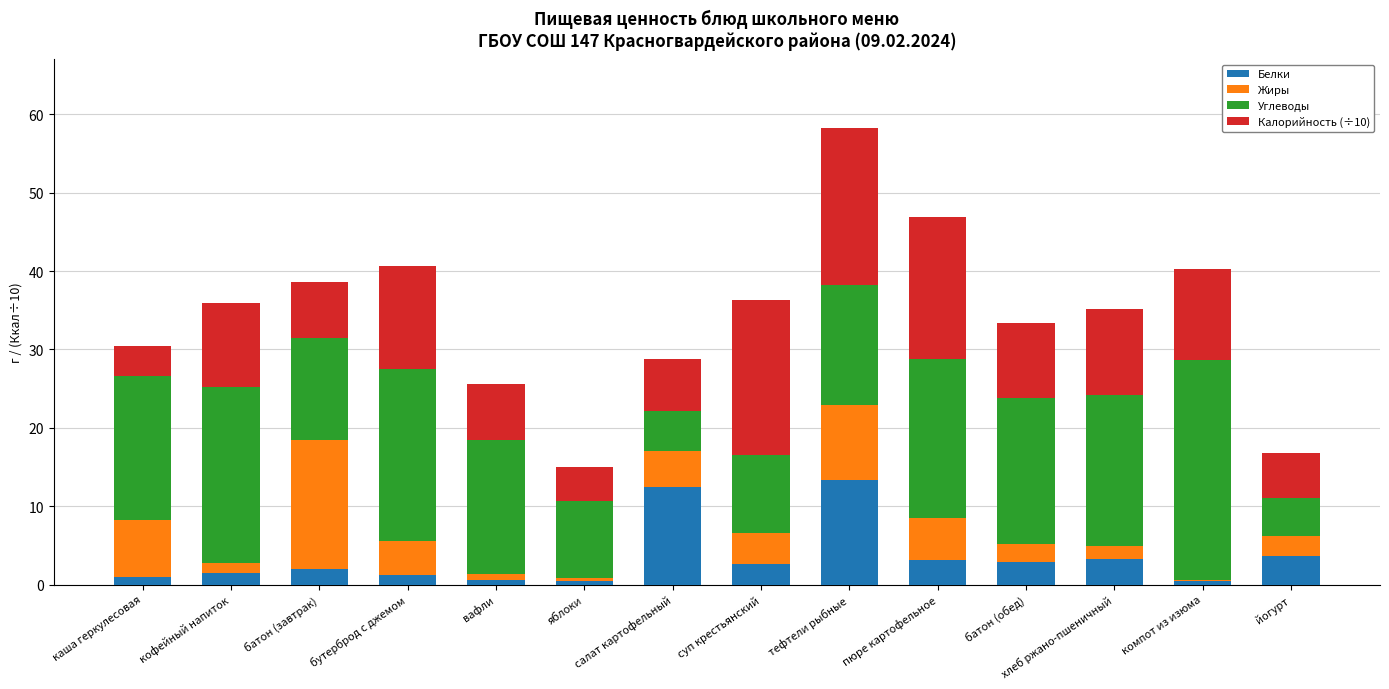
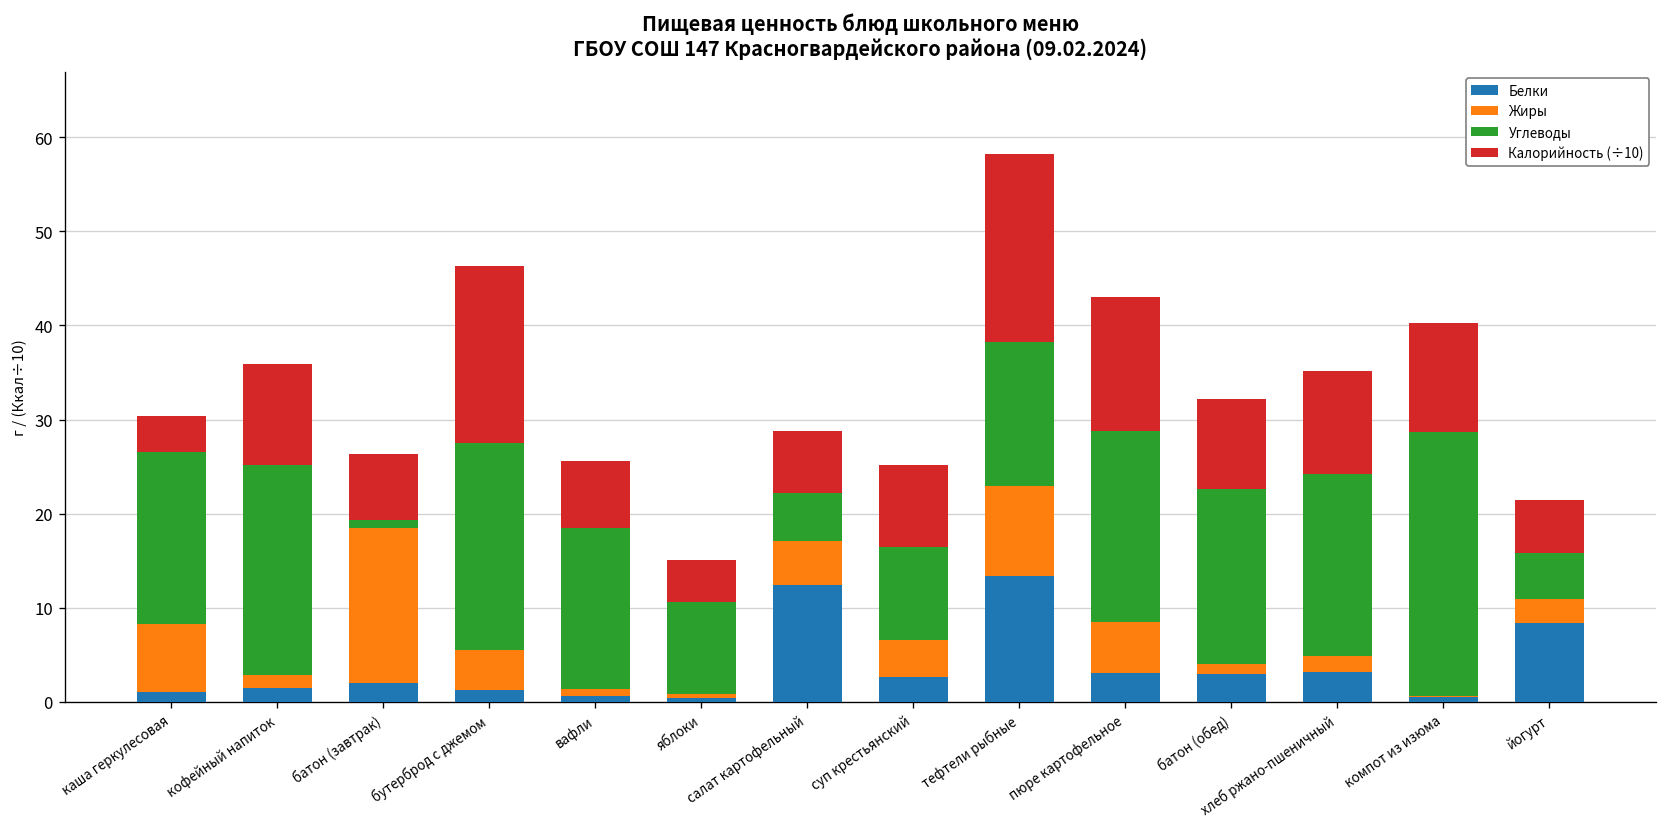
  {
    "Белки": {
      "каша геркулесовая": 1,
      "кофейный напиток": 2,
      "батон (завтрак)": 2,
      "бутерброд с джемом": 1,
      "вафли": 1,
      "яблоки": 0,
      "салат картофельный": 12,
      "суп крестьянский": 3,
      "тефтели рыбные": 13,
      "пюре картофельное": 3,
      "батон (обед)": 3,
      "хлеб ржано-пшеничный": 3,
      "компот из изюма": 1,
-     "йогурт": 4
+     "йогурт": 8
    },
    "Жиры": {
      "каша геркулесовая": 7,
      "кофейный напиток": 1,
      "батон (завтрак)": 17,
      "бутерброд с джемом": 4,
      "вафли": 1,
      "яблоки": 0,
      "салат картофельный": 5,
      "суп крестьянский": 4,
      "тефтели рыбные": 10,
      "пюре картофельное": 5,
-     "батон (обед)": 2,
+     "батон (обед)": 1,
      "хлеб ржано-пшеничный": 2,
      "йогурт": 3
    },
    "Углеводы": {
      "каша геркулесовая": 18,
      "кофейный напиток": 22,
-     "батон (завтрак)": 13,
+     "батон (завтрак)": 1,
      "бутерброд с джемом": 22,
      "вафли": 17,
      "яблоки": 10,
      "салат картофельный": 5,
      "суп крестьянский": 10,
      "тефтели рыбные": 15,
      "пюре картофельное": 20,
      "батон (обед)": 19,
      "хлеб ржано-пшеничный": 19,
      "компот из изюма": 28,
      "йогурт": 5
    },
    "Калорийность (÷10)": {
      "каша геркулесовая": 4,
      "кофейный напиток": 11,
      "батон (завтрак)": 7,
-     "бутерброд с джемом": 13,
+     "бутерброд с джемом": 19,
      "вафли": 7,
      "яблоки": 4,
      "салат картофельный": 7,
-     "суп крестьянский": 20,
+     "суп крестьянский": 9,
      "тефтели рыбные": 20,
-     "пюре картофельное": 18,
+     "пюре картофельное": 14,
      "батон (обед)": 10,
      "хлеб ржано-пшеничный": 11,
      "компот из изюма": 12,
      "йогурт": 6
    }
  }
